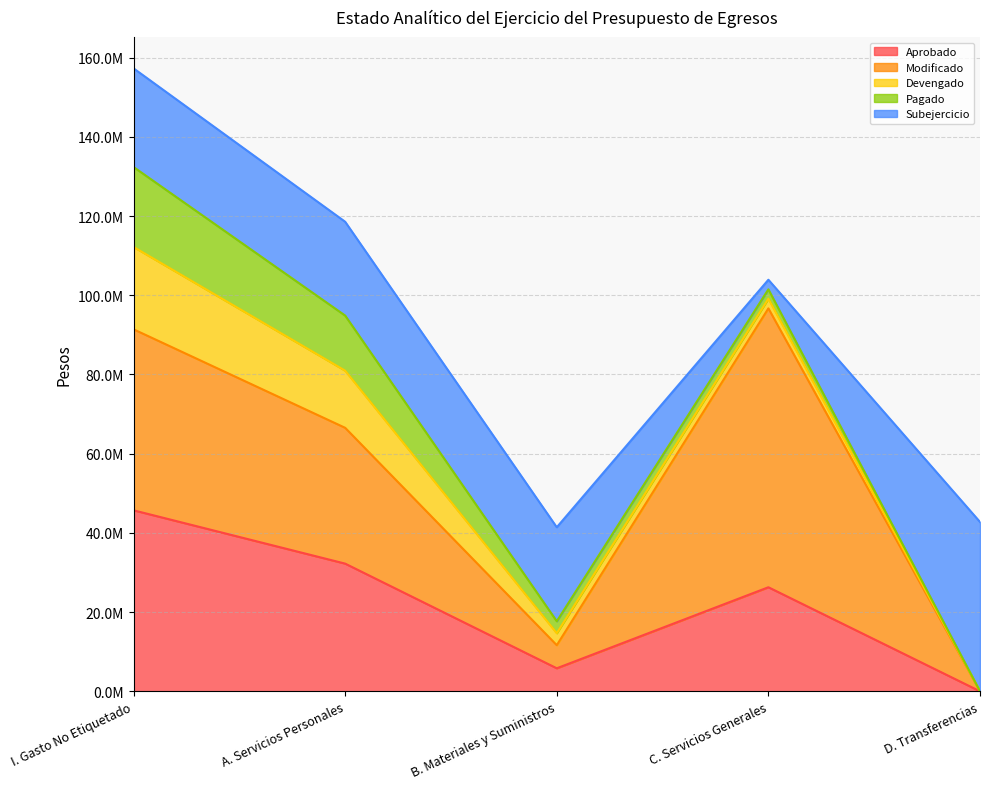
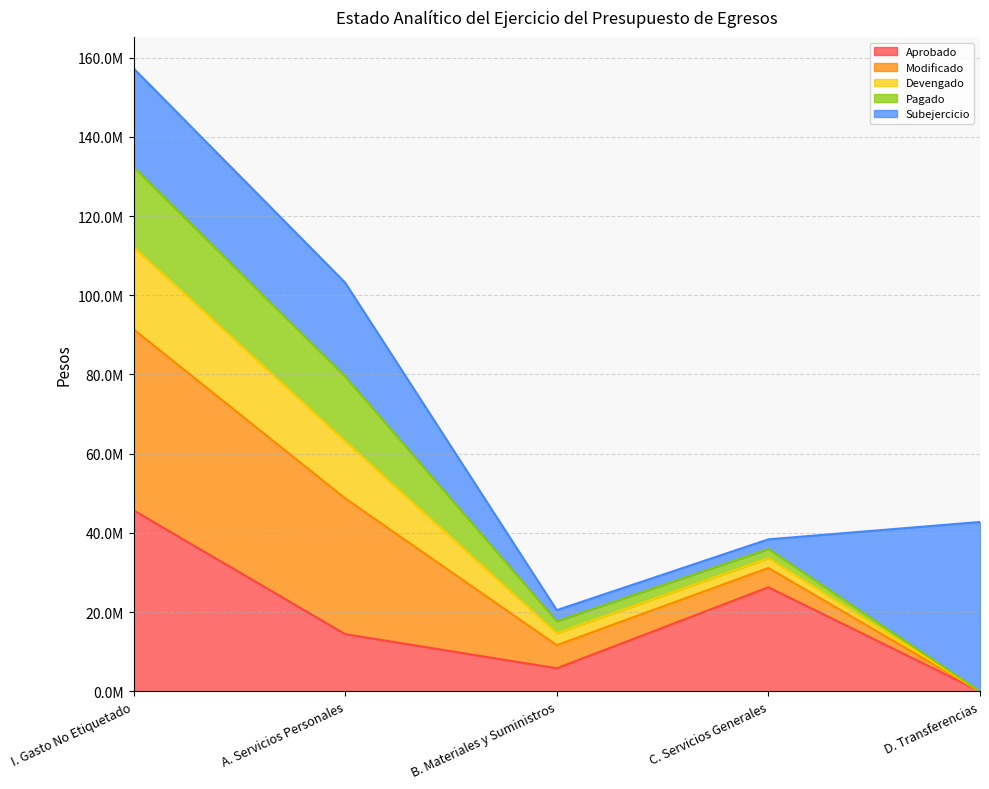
  {
    "Aprobado": {
      "I. Gasto No Etiquetado": 46000000,
-     "A. Servicios Personales": 32000000,
+     "A. Servicios Personales": 14000000,
      "B. Materiales y Suministros": 6000000,
      "C. Servicios Generales": 26000000
    },
    "Modificado": {
      "I. Gasto No Etiquetado": 46000000,
      "A. Servicios Personales": 34000000,
      "B. Materiales y Suministros": 6000000,
-     "C. Servicios Generales": 70000000
+     "C. Servicios Generales": 5000000
    },
    "Devengado": {
      "I. Gasto No Etiquetado": 21000000,
      "A. Servicios Personales": 14000000,
      "B. Materiales y Suministros": 3000000,
      "C. Servicios Generales": 2000000
    },
    "Pagado": {
      "I. Gasto No Etiquetado": 20000000,
-     "A. Servicios Personales": 14000000,
+     "A. Servicios Personales": 16000000,
      "B. Materiales y Suministros": 3000000,
      "C. Servicios Generales": 2000000
    },
    "Subejercicio": {
      "I. Gasto No Etiquetado": 25000000,
      "A. Servicios Personales": 24000000,
-     "B. Materiales y Suministros": 24000000,
+     "B. Materiales y Suministros": 3000000,
      "C. Servicios Generales": 2000000,
      "D. Transferencias": 43000000
    }
  }
